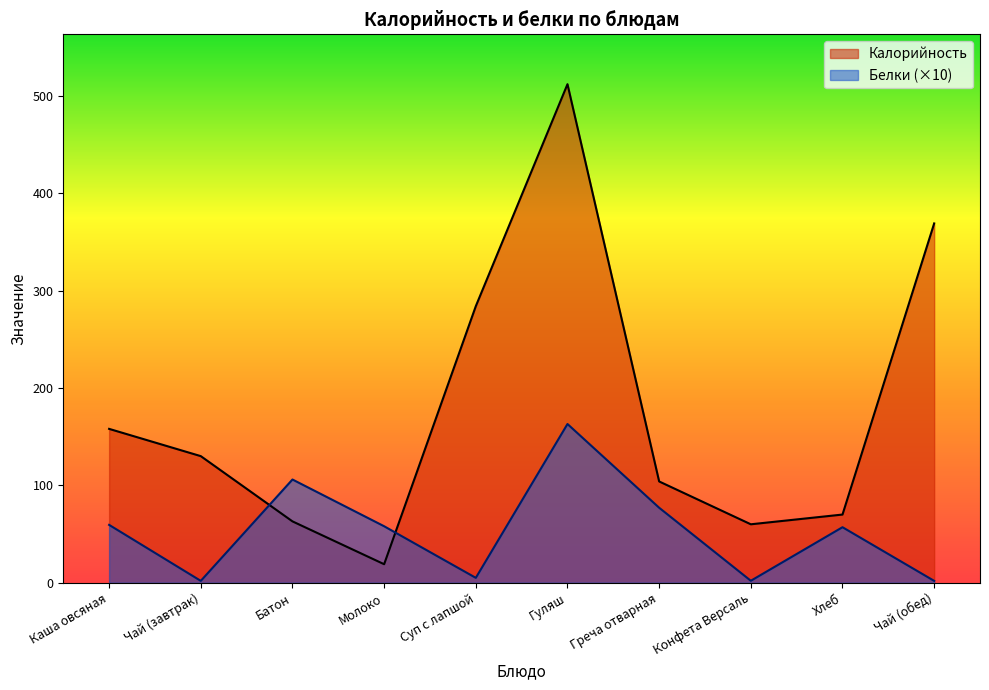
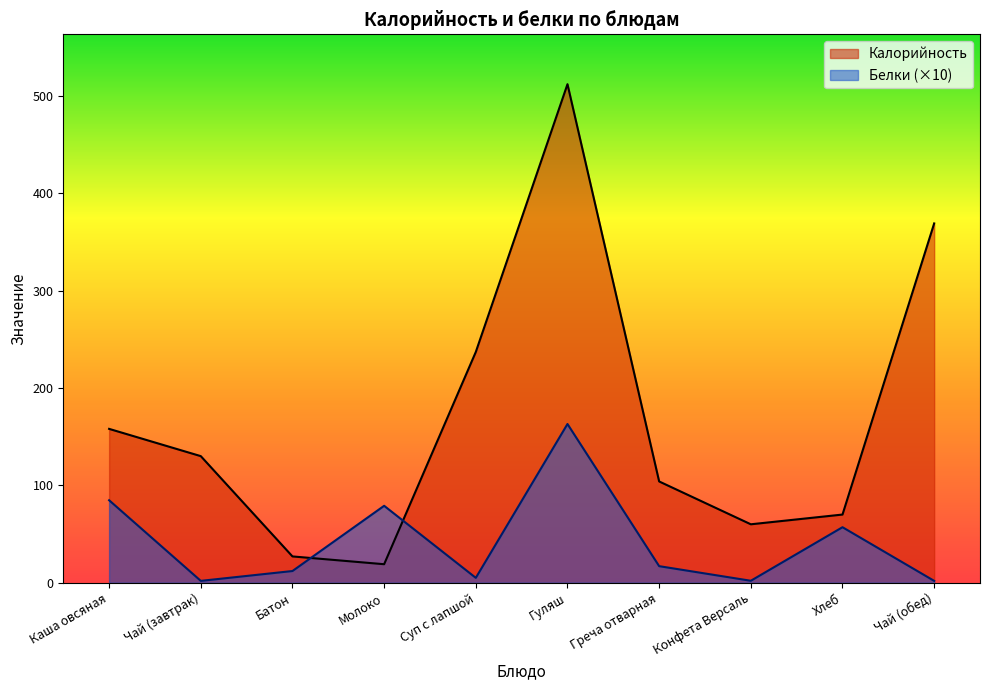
  {
    "Калорийность": {
      "Каша овсяная": 160,
      "Чай (завтрак)": 130,
-     "Батон": 60,
+     "Батон": 30,
      "Молоко": 20,
-     "Суп с лапшой": 280,
+     "Суп с лапшой": 240,
      "Гуляш": 510,
      "Греча отварная": 100,
      "Конфета Версаль": 60,
      "Хлеб": 70,
      "Чай (обед)": 370
    },
    "Белки (×10)": {
-     "Каша овсяная": 60,
+     "Каша овсяная": 80,
      "Чай (завтрак)": 0,
-     "Батон": 110,
-     "Молоко": 60,
+     "Батон": 10,
+     "Молоко": 80,
      "Суп с лапшой": 10,
      "Гуляш": 160,
-     "Греча отварная": 80,
+     "Греча отварная": 20,
      "Конфета Версаль": 0,
      "Хлеб": 60,
      "Чай (обед)": 0
    }
  }
